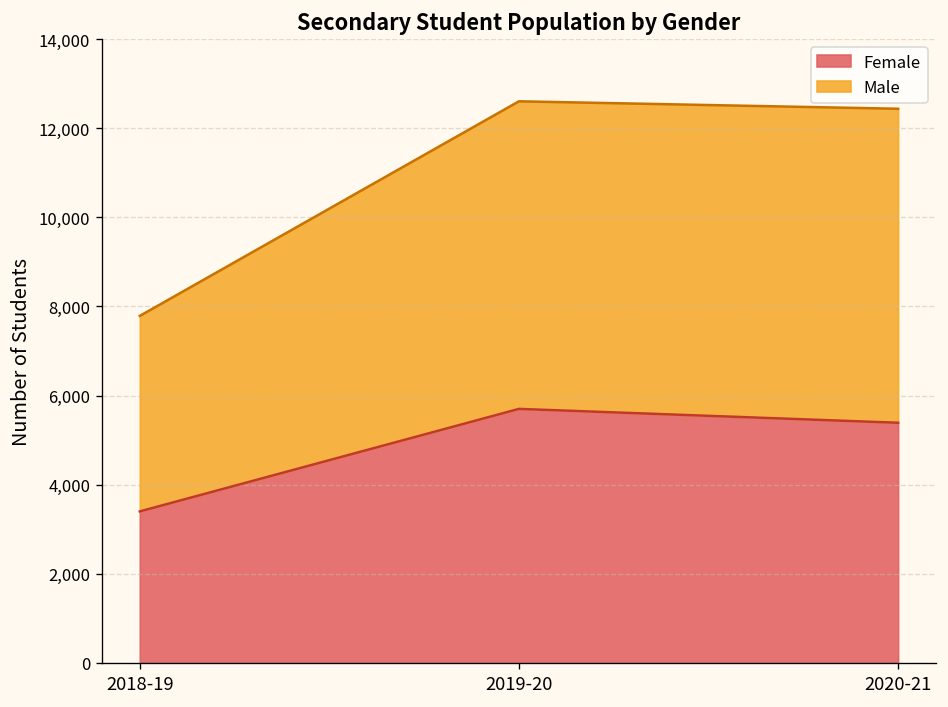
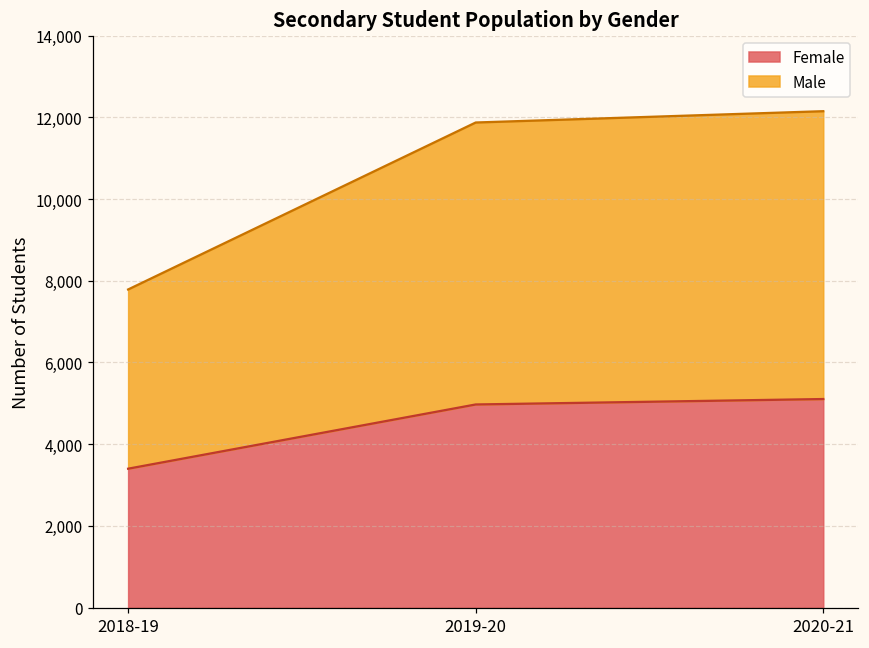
  {
    "Female": {
      "2018-19": "3,400",
-     "2019-20": "5,700",
-     "2020-21": "5,400"
+     "2019-20": "5,000",
+     "2020-21": "5,100"
    },
    "Male": {
      "2018-19": "4,400",
      "2019-20": "6,900",
      "2020-21": "7,000"
    }
  }
